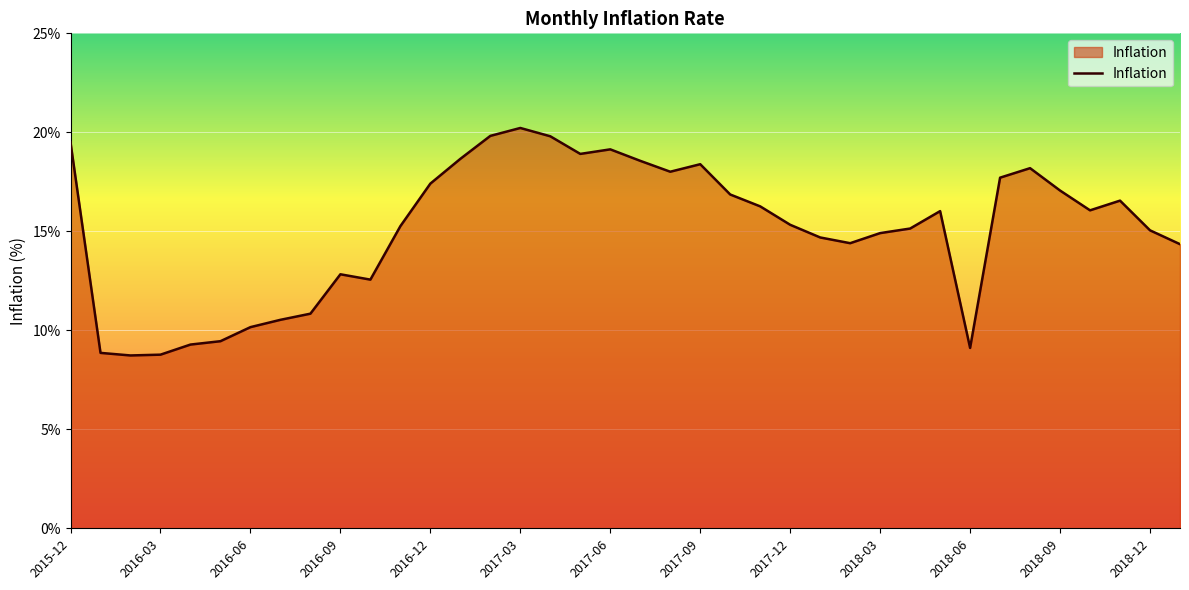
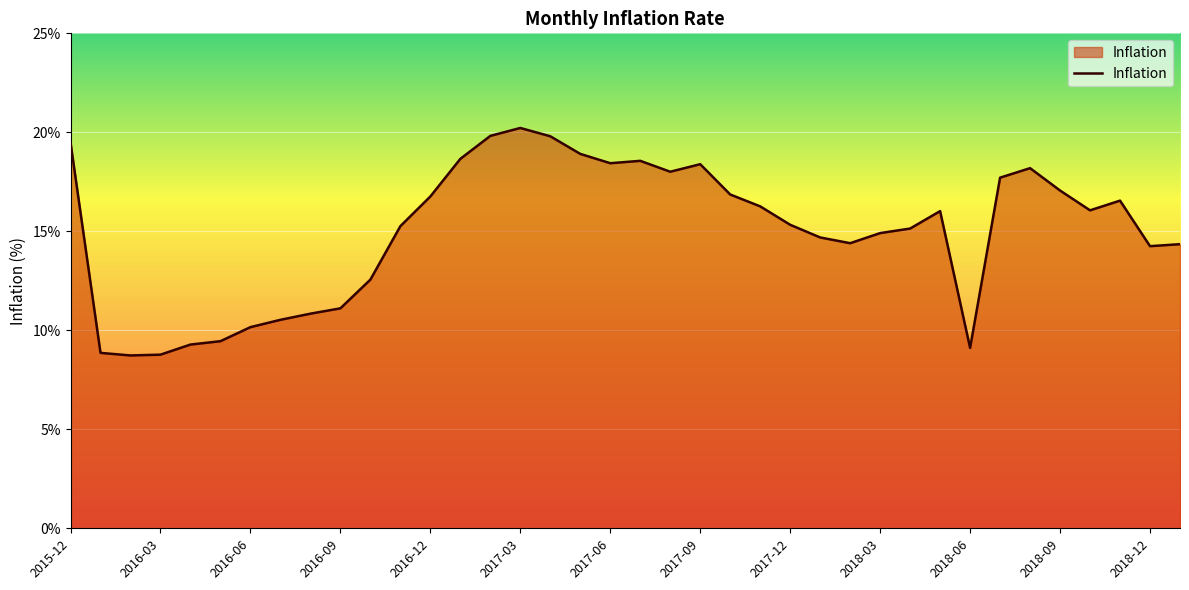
  {
    "2015-12": "19.5%",
    "2016-03": "8.8%",
    "2016-06": "10.2%",
-   "2016-09": "12.8%",
-   "2016-12": "17.4%",
+   "2016-09": "11.1%",
+   "2016-12": "16.8%",
    "2017-03": "20.2%",
-   "2017-06": "19.1%",
+   "2017-06": "18.4%",
    "2017-09": "18.4%",
    "2017-12": "15.3%",
    "2018-03": "14.9%",
    "2018-06": "9.1%",
    "2018-09": "17.1%",
-   "2018-12": "15.1%"
+   "2018-12": "14.3%"
  }
